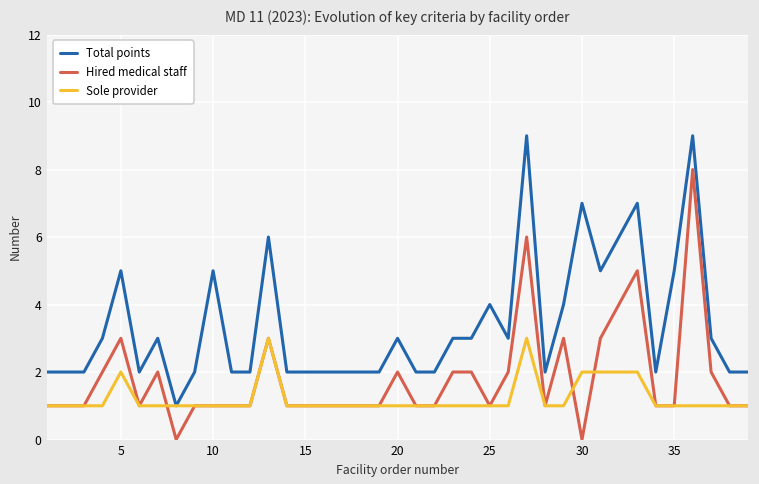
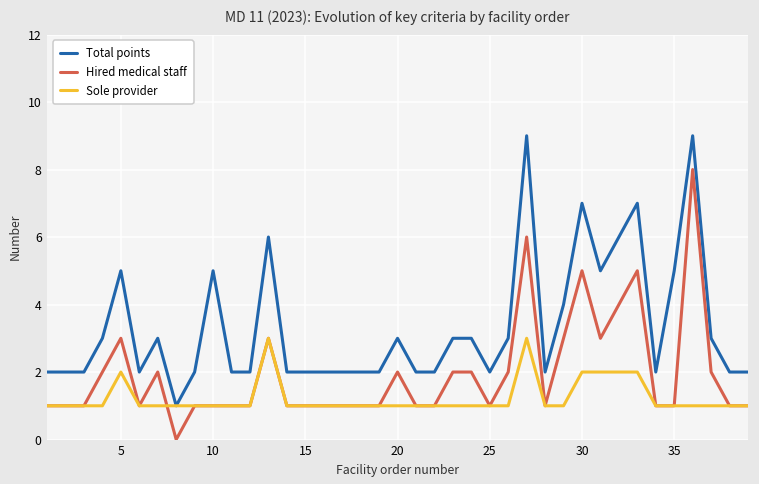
  {
    "Total points": {
      "5": 5,
      "10": 5,
      "15": 2,
      "20": 3,
-     "25": 4,
+     "25": 2,
      "30": 7,
      "35": 5
    },
    "Hired medical staff": {
      "5": 3,
      "20": 2,
-     "30": 0
+     "30": 5
    },
    "Sole provider": {
      "5": 2,
      "20": 1,
      "30": 2
    }
  }
